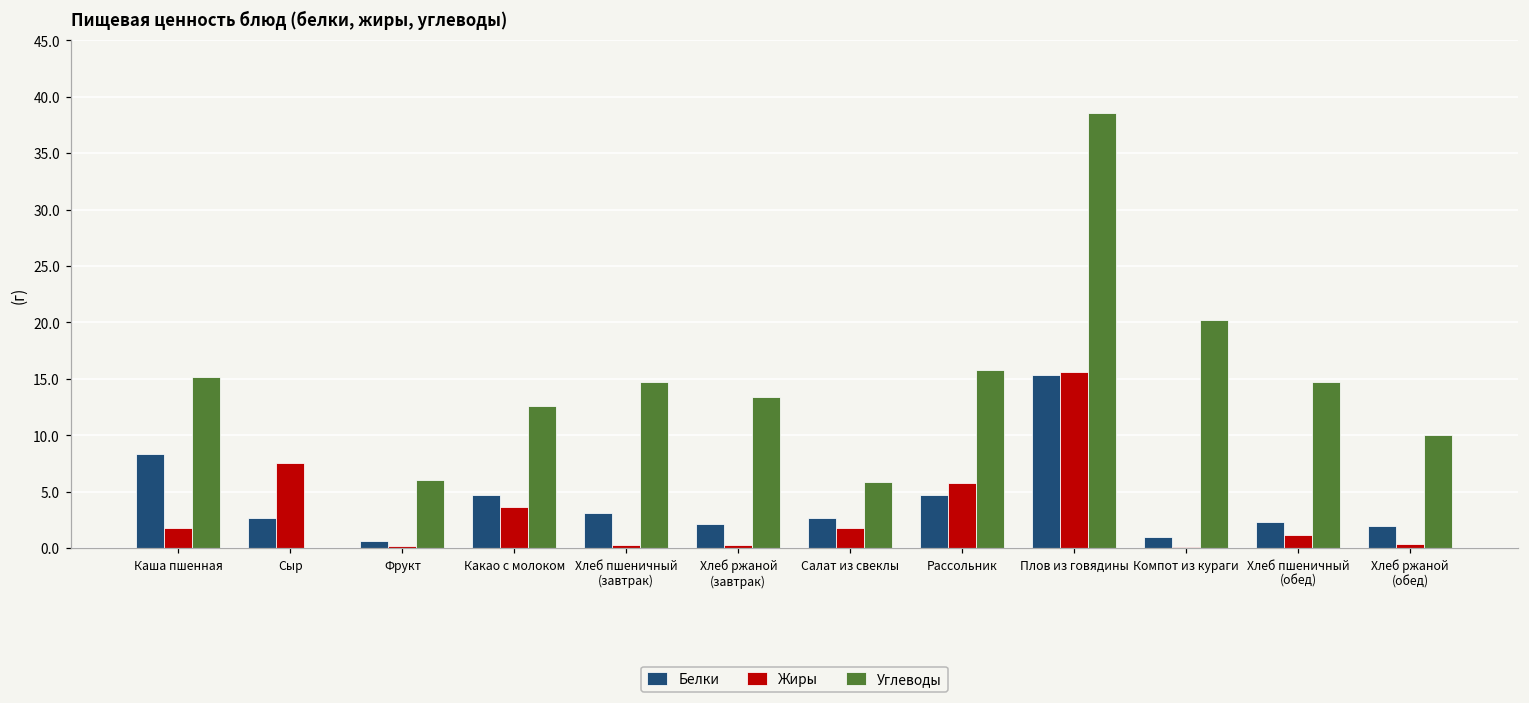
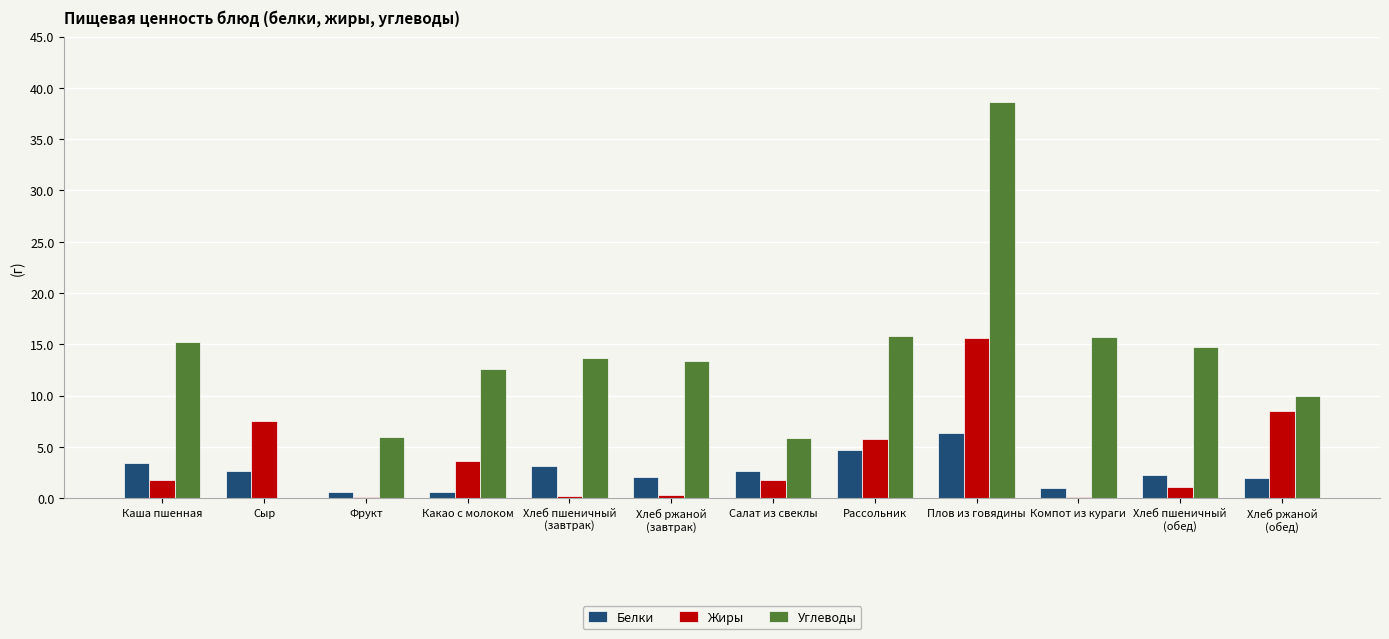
  {
    "Белки": {
-     "Каша пшенная": 8.3,
+     "Каша пшенная": 3.4,
      "Сыр": 2.7,
      "Фрукт": 0.6,
-     "Какао с молоком": 4.7,
+     "Какао с молоком": 0.6,
      "Хлеб пшеничный (завтрак)": 3.1,
      "Хлеб ржаной (завтрак)": 2.1,
      "Салат из свеклы": 2.7,
      "Рассольник": 4.7,
-     "Плов из говядины": 15.3,
+     "Плов из говядины": 6.4,
      "Компот из кураги": 1.0,
      "Хлеб пшеничный (обед)": 2.3,
      "Хлеб ржаной (обед)": 2.0
    },
    "Жиры": {
      "Каша пшенная": 1.8,
      "Сыр": 7.5,
      "Какао с молоком": 3.6,
      "Хлеб пшеничный (завтрак)": 0.3,
      "Хлеб ржаной (завтрак)": 0.3,
      "Салат из свеклы": 1.8,
      "Рассольник": 5.8,
      "Плов из говядины": 15.6,
      "Хлеб пшеничный (обед)": 1.1,
-     "Хлеб ржаной (обед)": 0.4
+     "Хлеб ржаной (обед)": 8.5
    },
    "Углеводы": {
      "Каша пшенная": 15.2,
      "Сыр": 0.0,
      "Фрукт": 6.0,
      "Какао с молоком": 12.6,
-     "Хлеб пшеничный (завтрак)": 14.8,
+     "Хлеб пшеничный (завтрак)": 13.7,
      "Хлеб ржаной (завтрак)": 13.4,
      "Салат из свеклы": 5.9,
      "Рассольник": 15.8,
      "Плов из говядины": 38.6,
-     "Компот из кураги": 20.2,
+     "Компот из кураги": 15.7,
      "Хлеб пшеничный (обед)": 14.8,
      "Хлеб ржаной (обед)": 10.0
    }
  }
